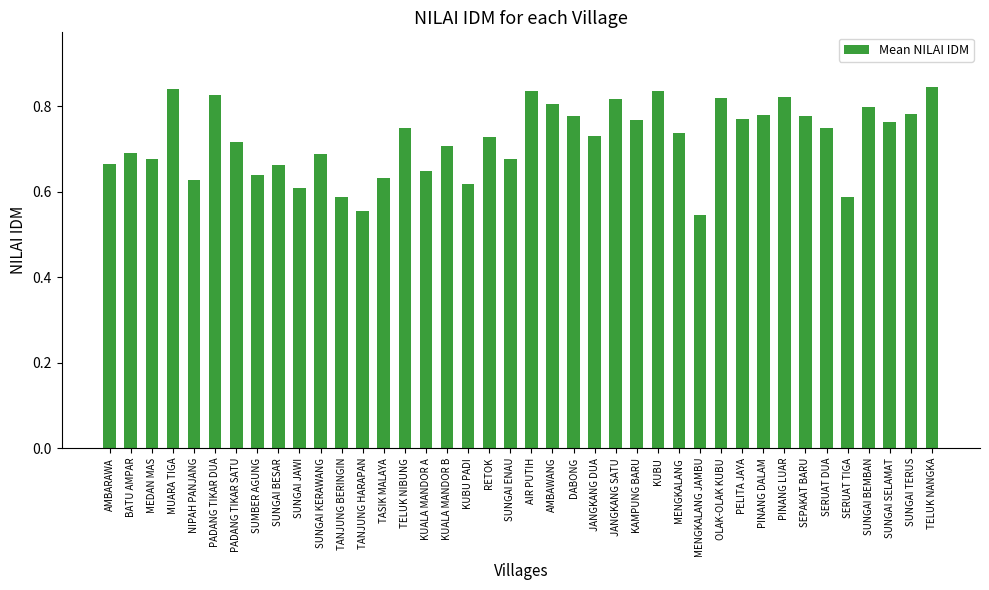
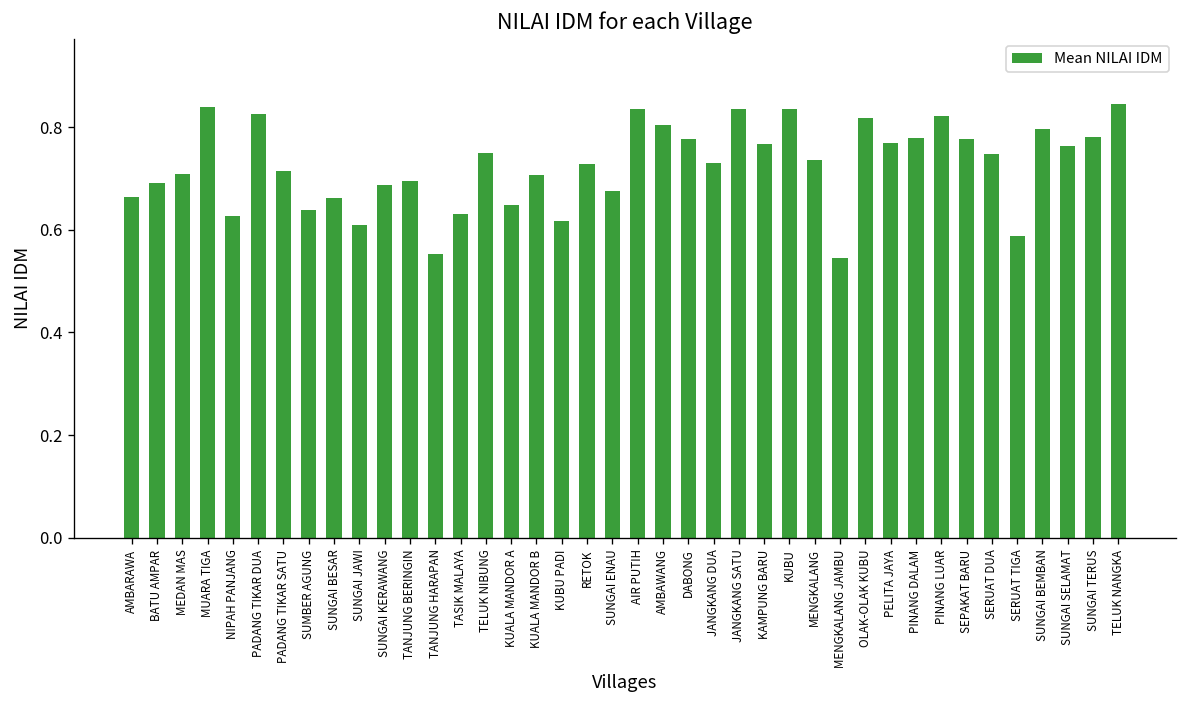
  {
    "AMBARAWA": 0.66,
    "BATU AMPAR": 0.69,
-   "MEDAN MAS": 0.68,
+   "MEDAN MAS": 0.71,
    "MUARA TIGA": 0.84,
    "NIPAH PANJANG": 0.63,
    "PADANG TIKAR DUA": 0.82,
    "PADANG TIKAR SATU": 0.72,
    "SUMBER AGUNG": 0.64,
    "SUNGAI BESAR": 0.66,
    "SUNGAI JAWI": 0.61,
    "SUNGAI KERAWANG": 0.69,
-   "TANJUNG BERINGIN": 0.59,
+   "TANJUNG BERINGIN": 0.70,
    "TANJUNG HARAPAN": 0.55,
    "TASIK MALAYA": 0.63,
    "TELUK NIBUNG": 0.75,
    "KUALA MANDOR A": 0.65,
    "KUALA MANDOR B": 0.71,
    "KUBU PADI": 0.62,
    "RETOK": 0.73,
    "SUNGAI ENAU": 0.68,
    "AIR PUTIH": 0.84,
    "AMBAWANG": 0.80,
    "DABONG": 0.78,
    "JANGKANG DUA": 0.73,
-   "JANGKANG SATU": 0.82,
+   "JANGKANG SATU": 0.84,
    "KAMPUNG BARU": 0.77,
    "KUBU": 0.84,
    "MENGKALANG": 0.74,
    "MENGKALANG JAMBU": 0.54,
    "OLAK-OLAK KUBU": 0.82,
    "PELITA JAYA": 0.77,
    "PINANG DALAM": 0.78,
    "PINANG LUAR": 0.82,
    "SEPAKAT BARU": 0.78,
    "SERUAT DUA": 0.75,
    "SERUAT TIGA": 0.59,
    "SUNGAI BEMBAN": 0.80,
    "SUNGAI SELAMAT": 0.76,
    "SUNGAI TERUS": 0.78,
    "TELUK NANGKA": 0.85
  }
